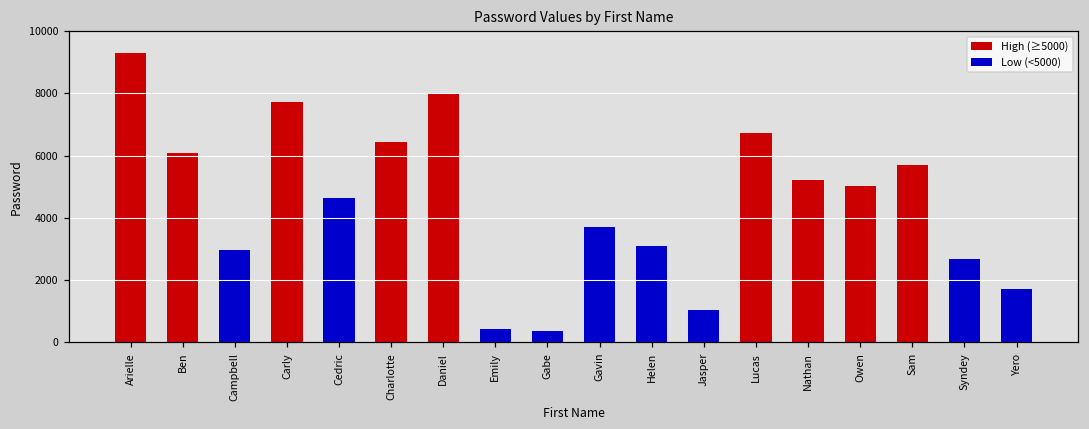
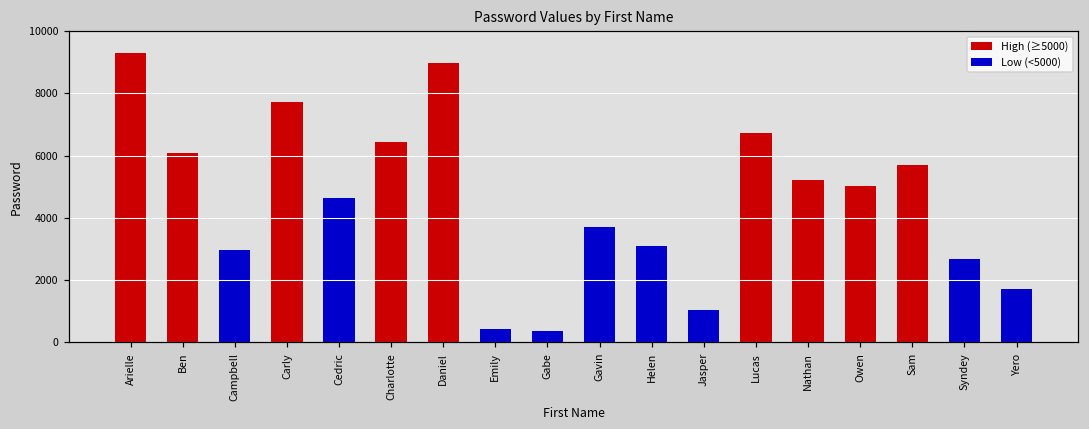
  {
    "High (≥5000)": {
      "Arielle": 9300,
      "Ben": 6100,
      "Campbell": 0,
      "Carly": 7700,
      "Cedric": 0,
      "Charlotte": 6400,
-     "Daniel": 8000,
+     "Daniel": 9000,
      "Emily": 0,
      "Gabe": 0,
      "Gavin": 0,
      "Helen": 0,
      "Jasper": 0,
      "Lucas": 6700,
      "Nathan": 5200,
      "Owen": 5000,
      "Sam": 5700,
      "Syndey": 0,
      "Yero": 0
    },
    "Low (<5000)": {
      "Arielle": 0,
      "Ben": 0,
      "Campbell": 3000,
      "Carly": 0,
      "Cedric": 4600,
      "Charlotte": 0,
      "Daniel": 0,
      "Emily": 400,
      "Gabe": 400,
      "Gavin": 3700,
      "Helen": 3100,
      "Jasper": 1000,
      "Lucas": 0,
      "Nathan": 0,
      "Owen": 0,
      "Sam": 0,
      "Syndey": 2700,
      "Yero": 1700
    }
  }
